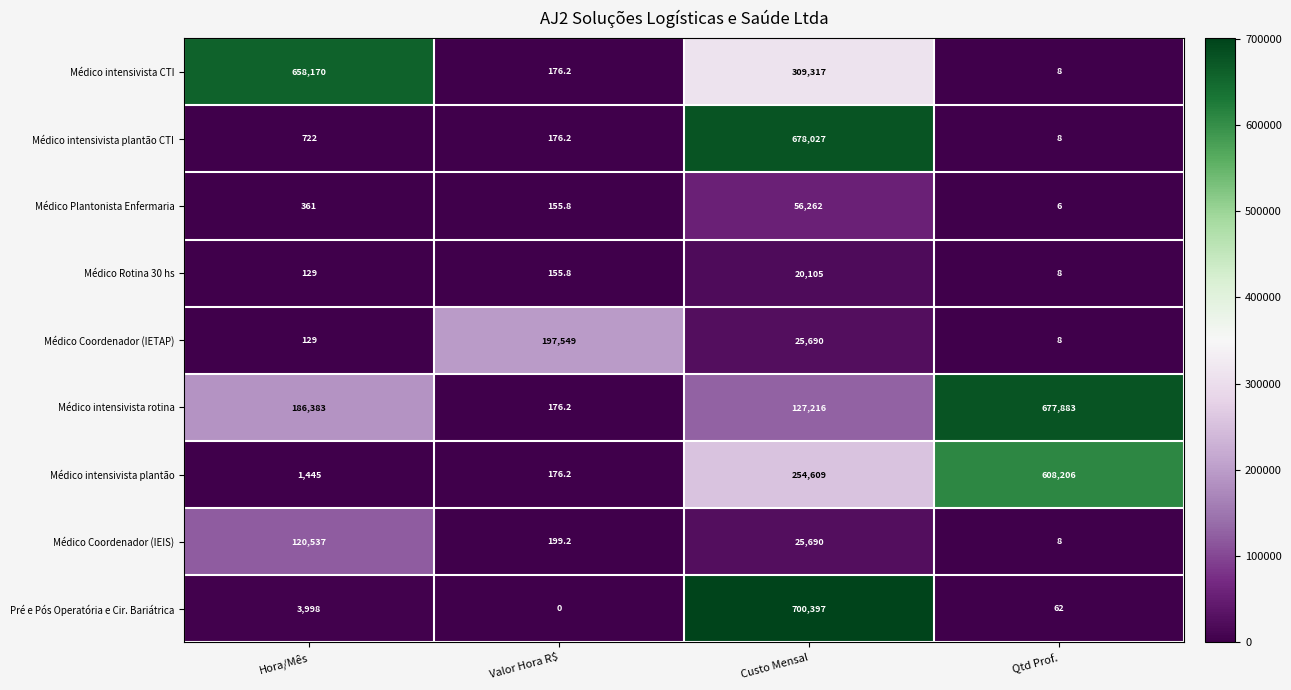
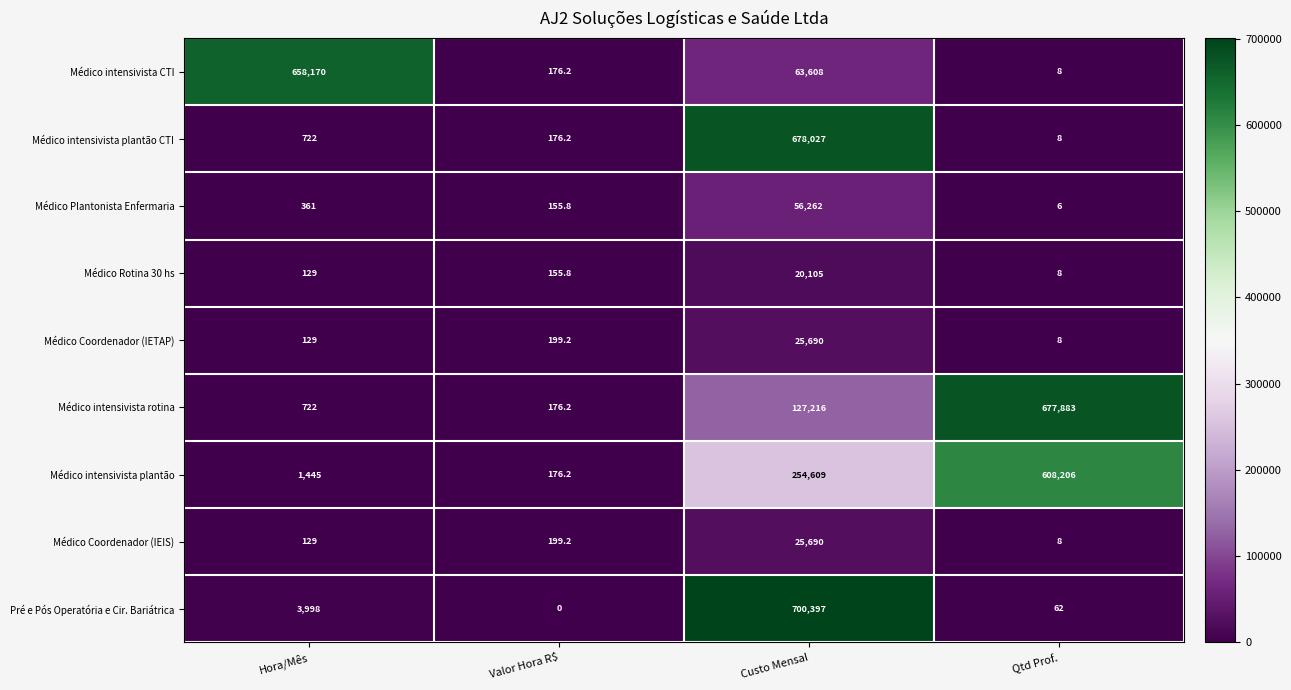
  {
    "Médico intensivista CTI": {
      "Hora/Mês": "658,170",
      "Valor Hora R$": "176.2",
-     "Custo Mensal": "309,317",
+     "Custo Mensal": "63,608",
      "Qtd Prof.": "8"
    },
    "Médico intensivista plantão CTI": {
      "Hora/Mês": "722",
      "Valor Hora R$": "176.2",
      "Custo Mensal": "678,027",
      "Qtd Prof.": "8"
    },
    "Médico Plantonista Enfermaria": {
      "Hora/Mês": "361",
      "Valor Hora R$": "155.8",
      "Custo Mensal": "56,262",
      "Qtd Prof.": "6"
    },
    "Médico Rotina 30 hs": {
      "Hora/Mês": "129",
      "Valor Hora R$": "155.8",
      "Custo Mensal": "20,105",
      "Qtd Prof.": "8"
    },
    "Médico Coordenador (IETAP)": {
      "Hora/Mês": "129",
-     "Valor Hora R$": "197,549",
+     "Valor Hora R$": "199.2",
      "Custo Mensal": "25,690",
      "Qtd Prof.": "8"
    },
    "Médico intensivista rotina": {
-     "Hora/Mês": "186,383",
+     "Hora/Mês": "722",
      "Valor Hora R$": "176.2",
      "Custo Mensal": "127,216",
      "Qtd Prof.": "677,883"
    },
    "Médico intensivista plantão": {
      "Hora/Mês": "1,445",
      "Valor Hora R$": "176.2",
      "Custo Mensal": "254,609",
      "Qtd Prof.": "608,206"
    },
    "Médico Coordenador (IEIS)": {
-     "Hora/Mês": "120,537",
+     "Hora/Mês": "129",
      "Valor Hora R$": "199.2",
      "Custo Mensal": "25,690",
      "Qtd Prof.": "8"
    },
    "Pré e Pós Operatória e Cir. Bariátrica": {
      "Hora/Mês": "3,998",
      "Valor Hora R$": "0",
      "Custo Mensal": "700,397",
      "Qtd Prof.": "62"
    }
  }
